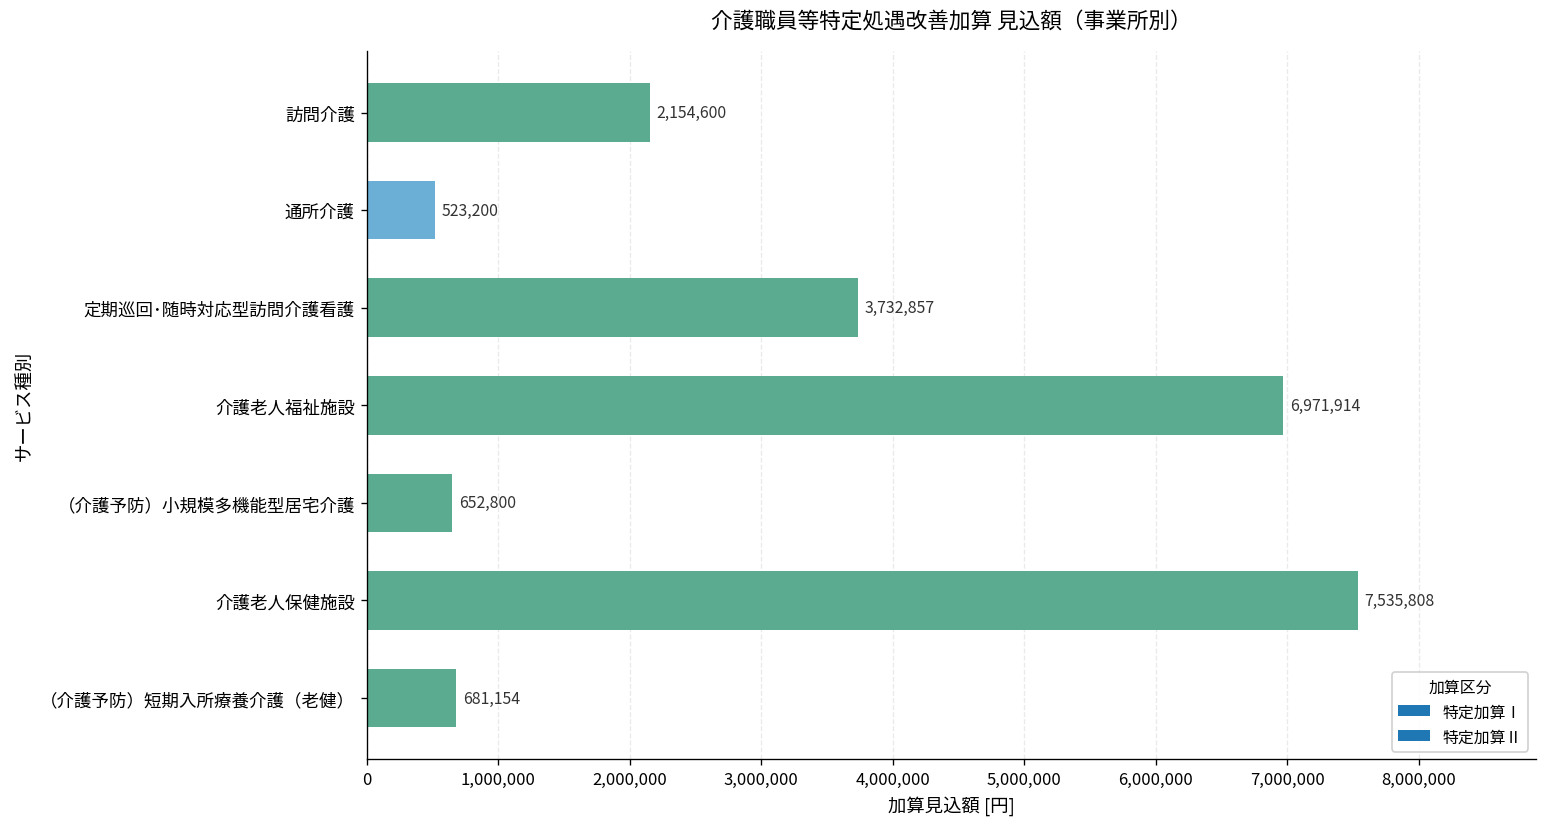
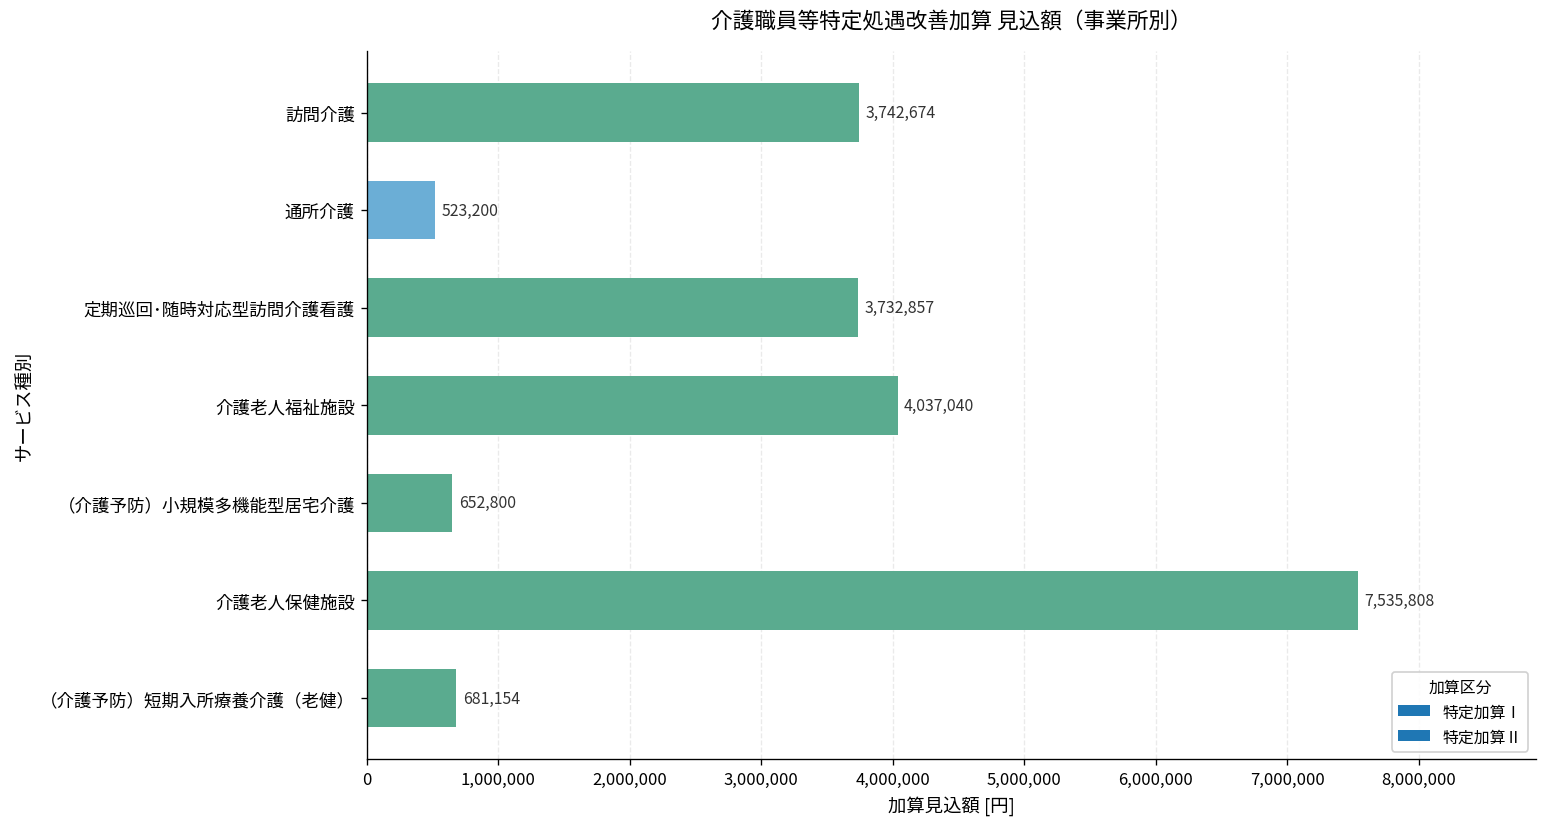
  {
-   "訪問介護": "2,154,600",
+   "訪問介護": "3,742,674",
    "通所介護": "523,200",
    "定期巡回･随時対応型訪問介護看護": "3,732,857",
-   "介護老人福祉施設": "6,971,914",
+   "介護老人福祉施設": "4,037,040",
    "（介護予防）小規模多機能型居宅介護": "652,800",
    "介護老人保健施設": "7,535,808",
    "（介護予防）短期入所療養介護（老健）": "681,154"
  }
